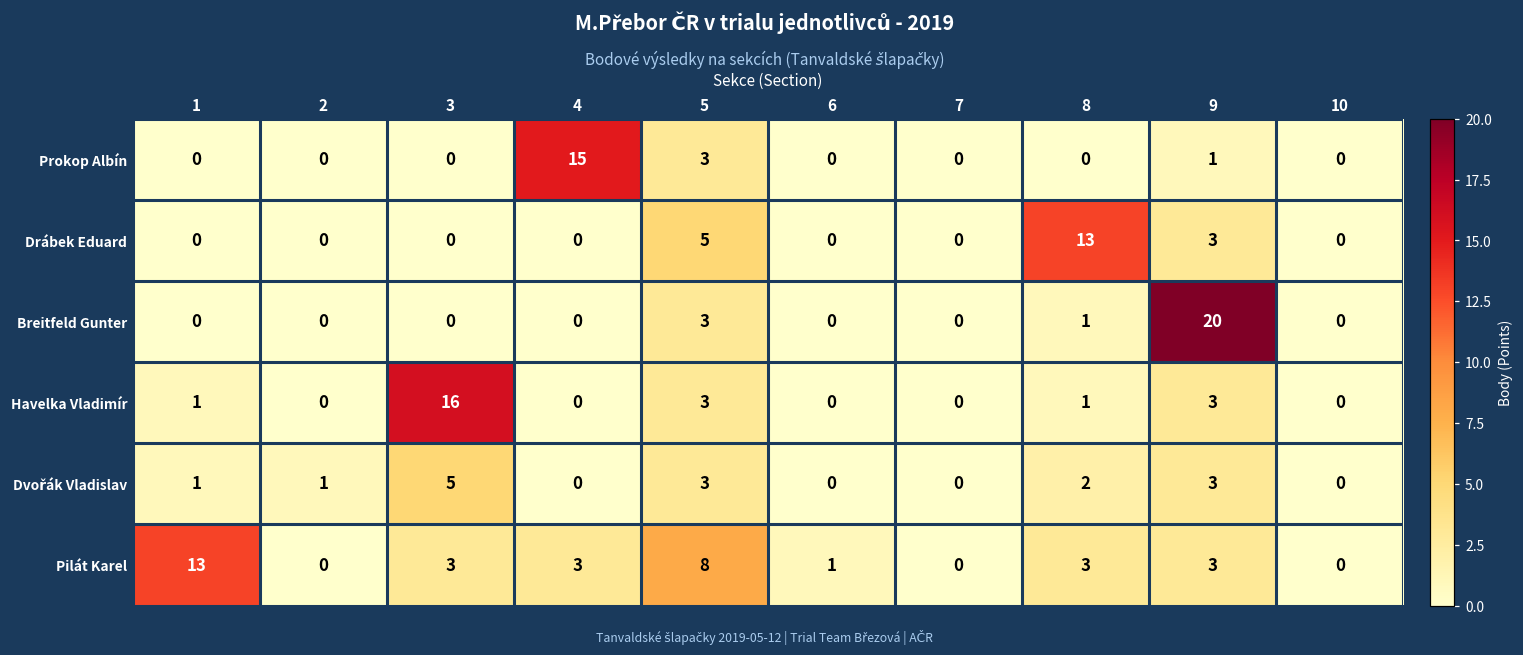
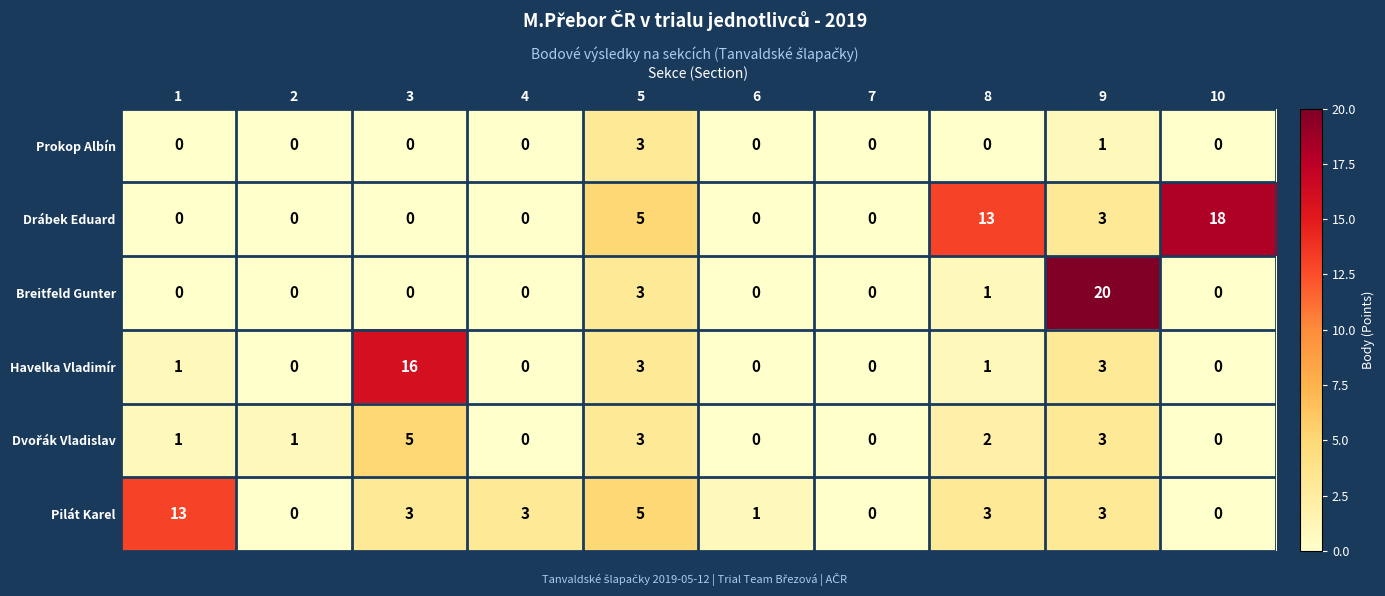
  {
    "Prokop Albín": {
      "1": 0,
      "2": 0,
      "3": 0,
-     "4": 15,
+     "4": 0,
      "5": 3,
      "6": 0,
      "7": 0,
      "8": 0,
      "9": 1,
      "10": 0
    },
    "Drábek Eduard": {
      "1": 0,
      "2": 0,
      "3": 0,
      "4": 0,
      "5": 5,
      "6": 0,
      "7": 0,
      "8": 13,
      "9": 3,
-     "10": 0
+     "10": 18
    },
    "Breitfeld Gunter": {
      "1": 0,
      "2": 0,
      "3": 0,
      "4": 0,
      "5": 3,
      "6": 0,
      "7": 0,
      "8": 1,
      "9": 20,
      "10": 0
    },
    "Havelka Vladimír": {
      "1": 1,
      "2": 0,
      "3": 16,
      "4": 0,
      "5": 3,
      "6": 0,
      "7": 0,
      "8": 1,
      "9": 3,
      "10": 0
    },
    "Dvořák Vladislav": {
      "1": 1,
      "2": 1,
      "3": 5,
      "4": 0,
      "5": 3,
      "6": 0,
      "7": 0,
      "8": 2,
      "9": 3,
      "10": 0
    },
    "Pilát Karel": {
      "1": 13,
      "2": 0,
      "3": 3,
      "4": 3,
-     "5": 8,
+     "5": 5,
      "6": 1,
      "7": 0,
      "8": 3,
      "9": 3,
      "10": 0
    }
  }
